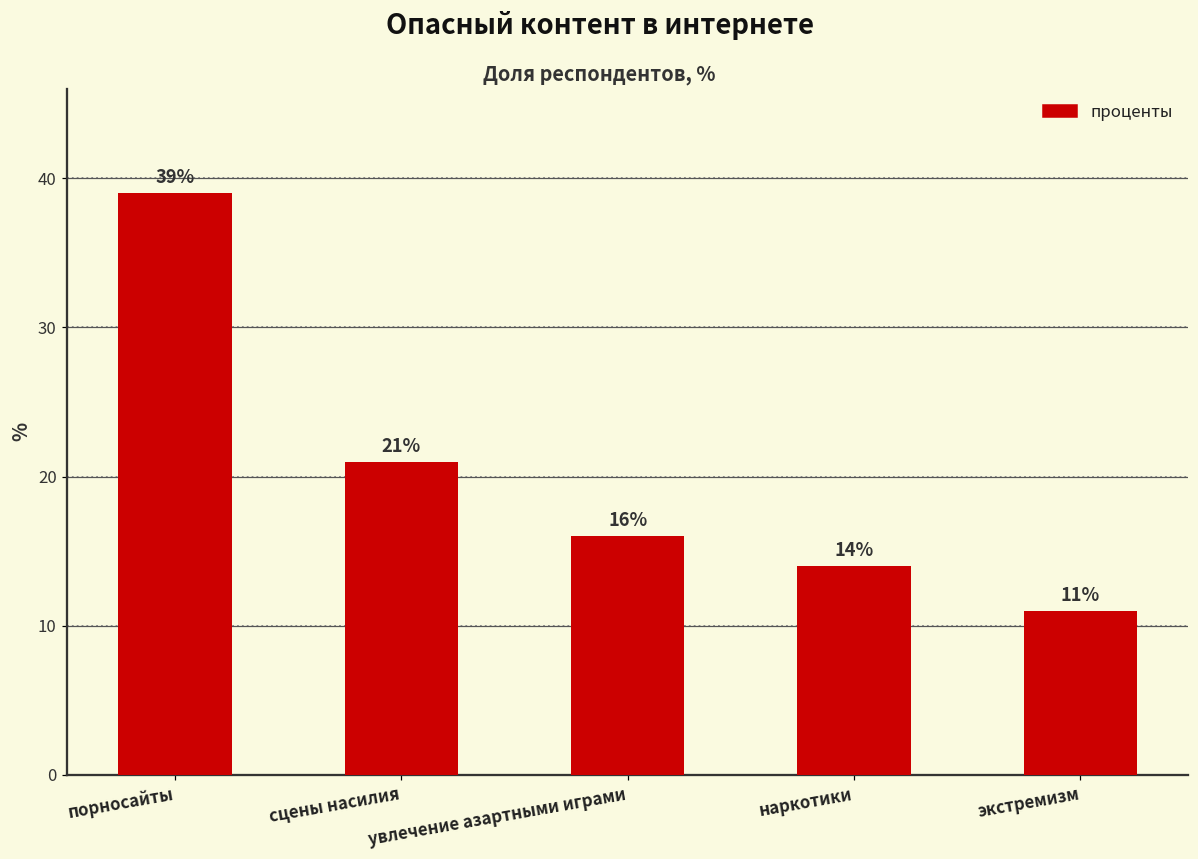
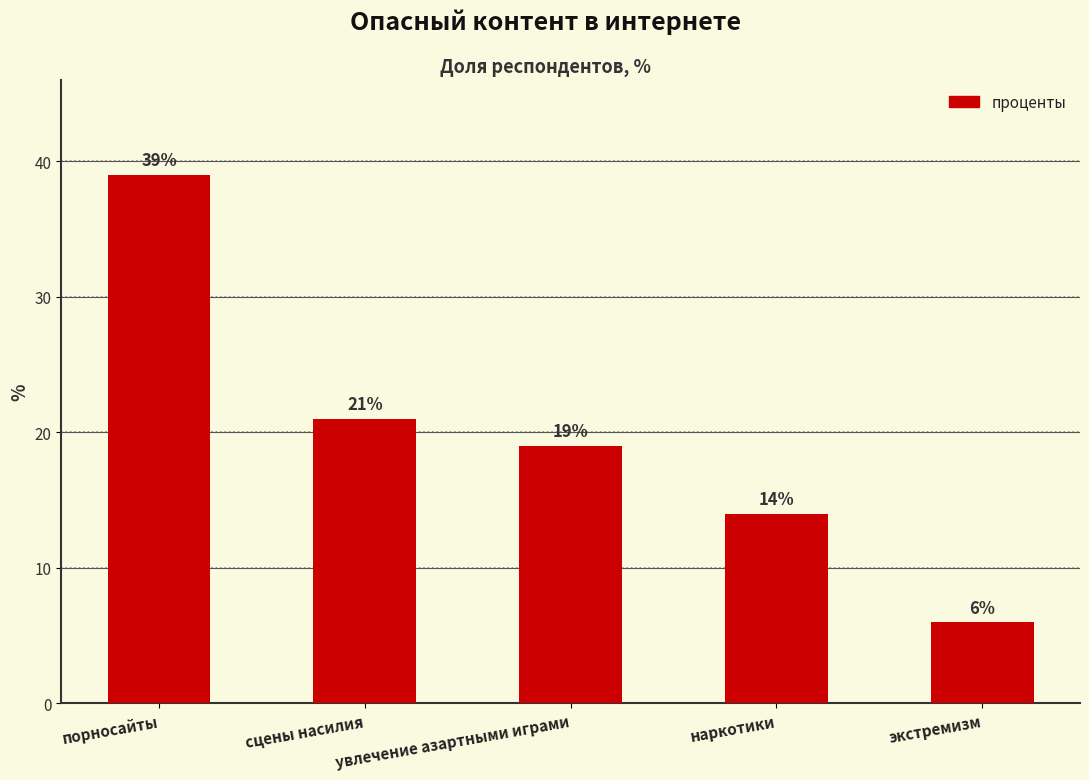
  {
    "порносайты": "39%",
    "сцены насилия": "21%",
-   "увлечение азартными играми": "16%",
+   "увлечение азартными играми": "19%",
    "наркотики": "14%",
-   "экстремизм": "11%"
+   "экстремизм": "6%"
  }
